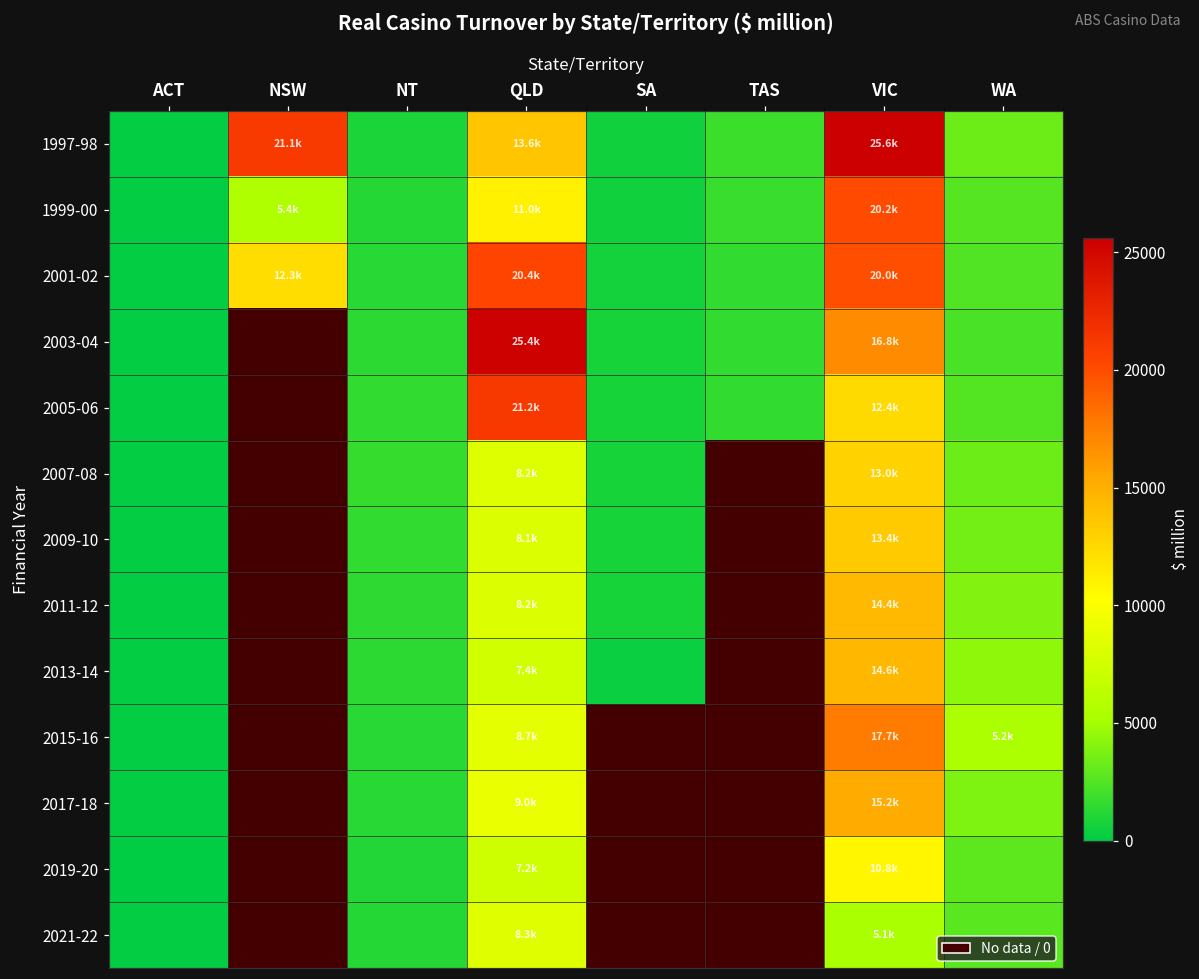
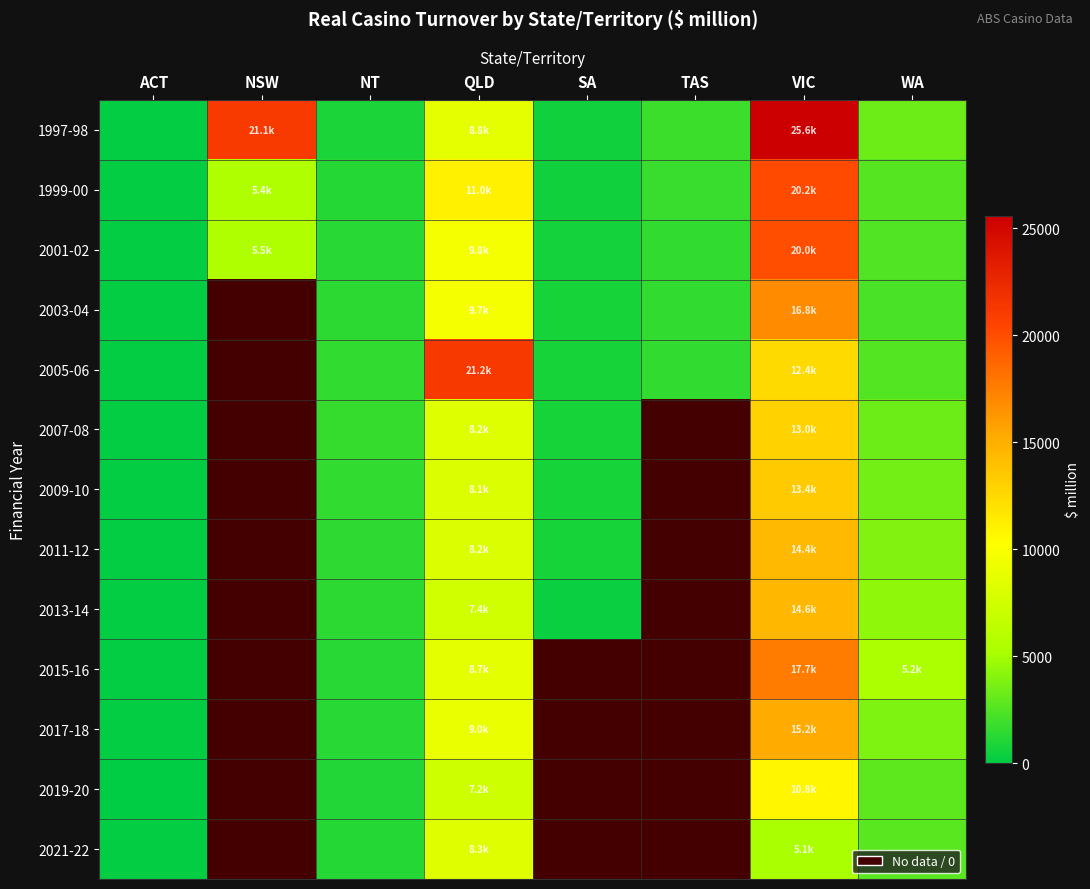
  {
    "1997-98": {
      "NSW": "21.1k",
-     "QLD": "13.6k",
+     "QLD": "8.8k",
      "VIC": "25.6k"
    },
    "1999-00": {
      "NSW": "5.4k",
      "QLD": "11.0k",
      "VIC": "20.2k"
    },
    "2001-02": {
-     "NSW": "12.3k",
-     "QLD": "20.4k",
+     "NSW": "5.5k",
+     "QLD": "9.8k",
      "VIC": "20.0k"
    },
    "2003-04": {
-     "QLD": "25.4k",
+     "QLD": "9.7k",
      "VIC": "16.8k"
    },
    "2005-06": {
      "QLD": "21.2k",
      "VIC": "12.4k"
    },
    "2007-08": {
      "QLD": "8.2k",
      "VIC": "13.0k"
    },
    "2009-10": {
      "QLD": "8.1k",
      "VIC": "13.4k"
    },
    "2011-12": {
      "QLD": "8.2k",
      "VIC": "14.4k"
    },
    "2013-14": {
      "QLD": "7.4k",
      "VIC": "14.6k"
    },
    "2015-16": {
      "QLD": "8.7k",
      "VIC": "17.7k",
      "WA": "5.2k"
    },
    "2017-18": {
      "QLD": "9.0k",
      "VIC": "15.2k"
    },
    "2019-20": {
      "QLD": "7.2k",
      "VIC": "10.8k"
    },
    "2021-22": {
      "QLD": "8.3k",
      "VIC": "5.1k"
    }
  }
